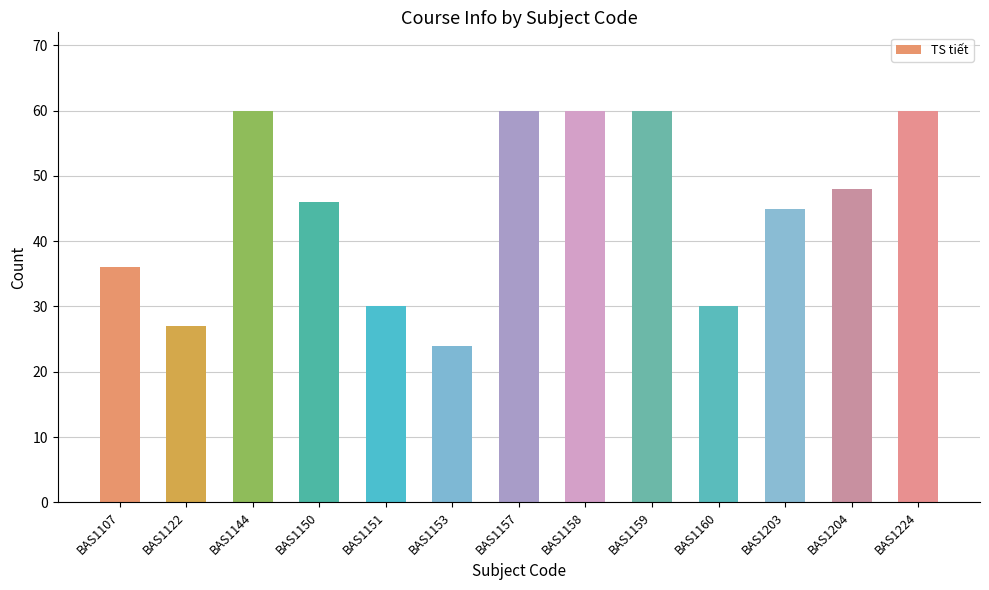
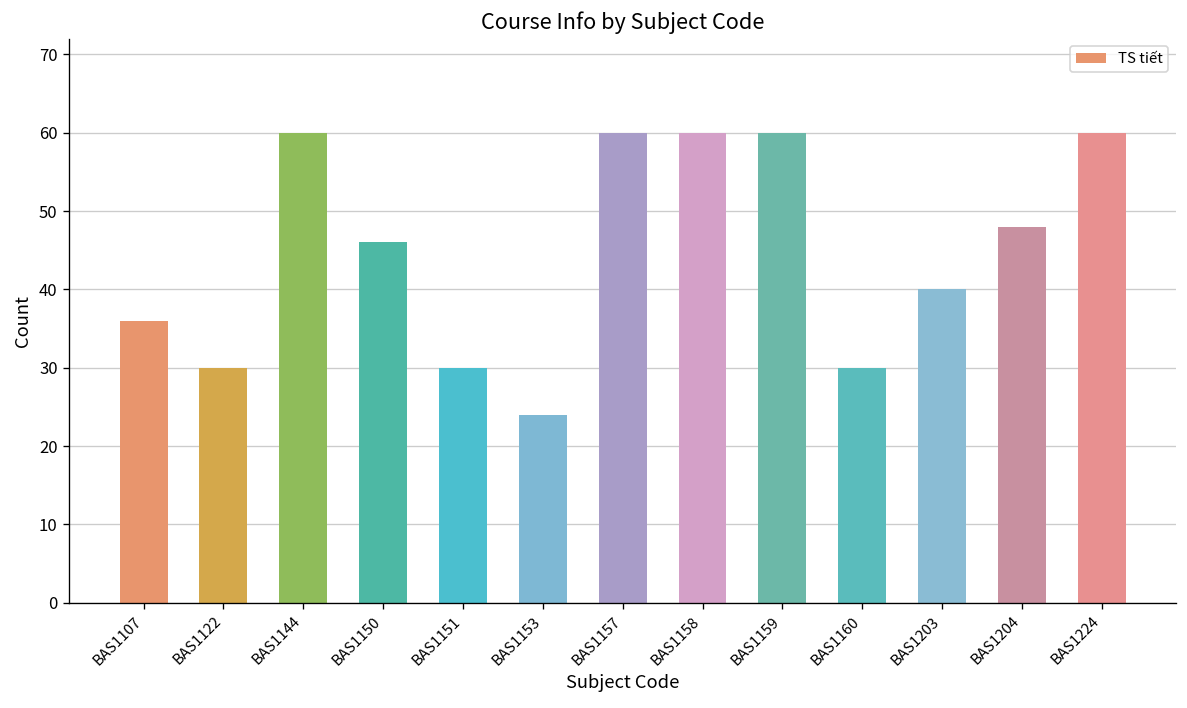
  {
    "BAS1107": 36,
-   "BAS1122": 27,
+   "BAS1122": 30,
    "BAS1144": 60,
    "BAS1150": 46,
    "BAS1151": 30,
    "BAS1153": 24,
    "BAS1157": 60,
    "BAS1158": 60,
    "BAS1159": 60,
    "BAS1160": 30,
-   "BAS1203": 45,
+   "BAS1203": 40,
    "BAS1204": 48,
    "BAS1224": 60
  }
